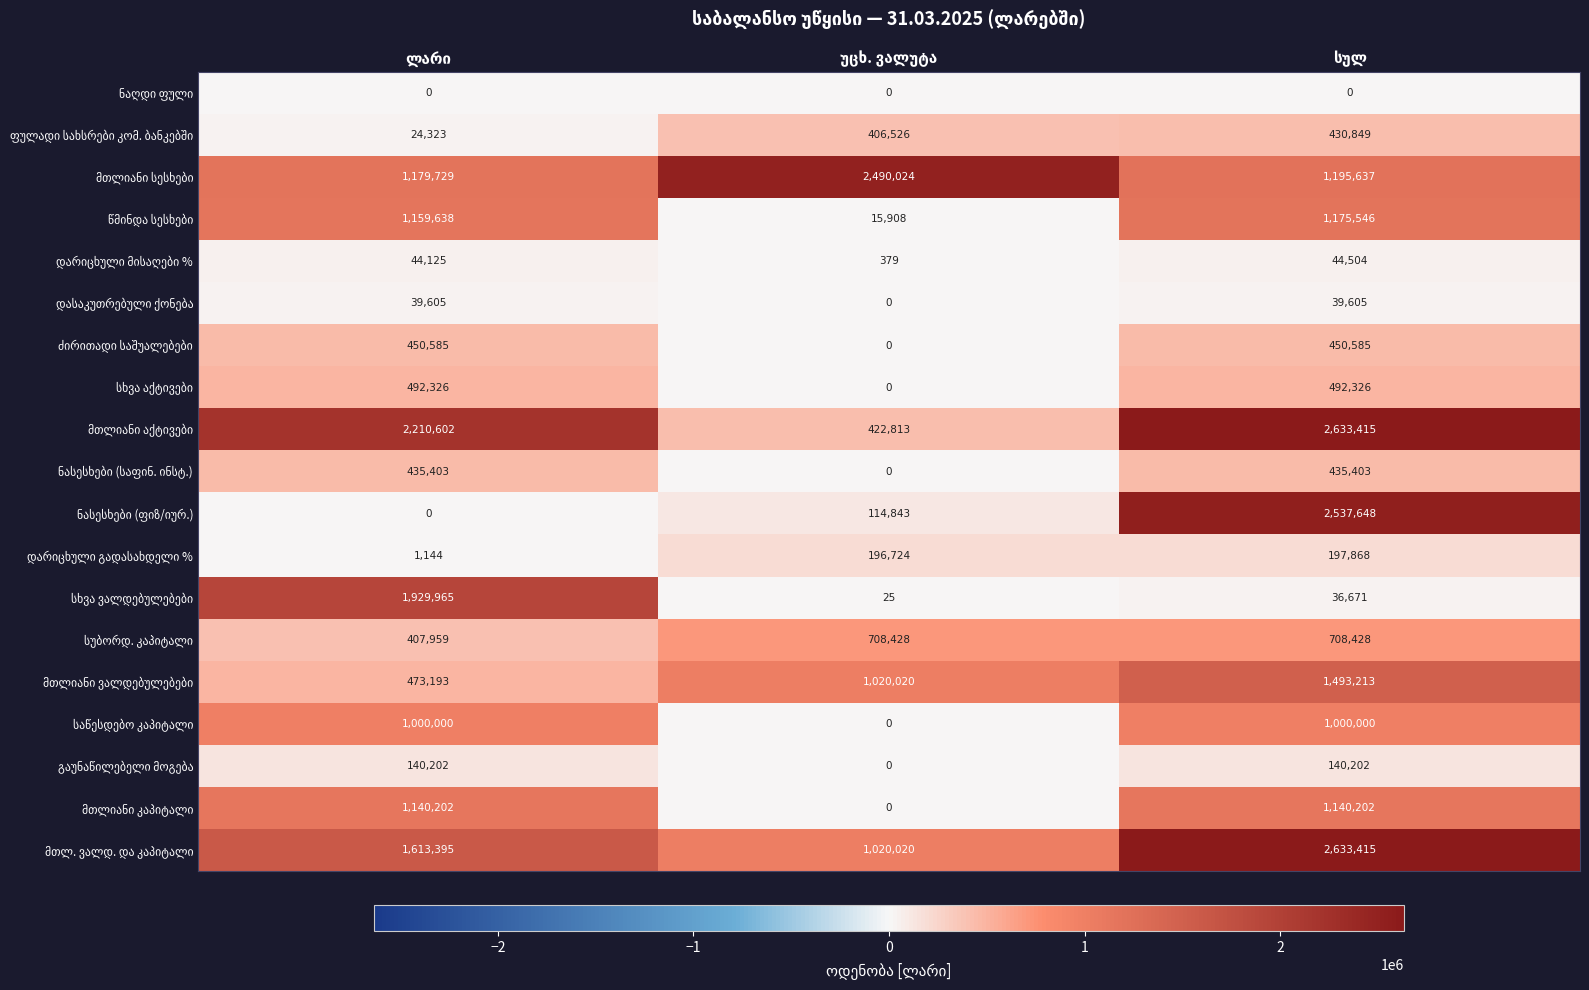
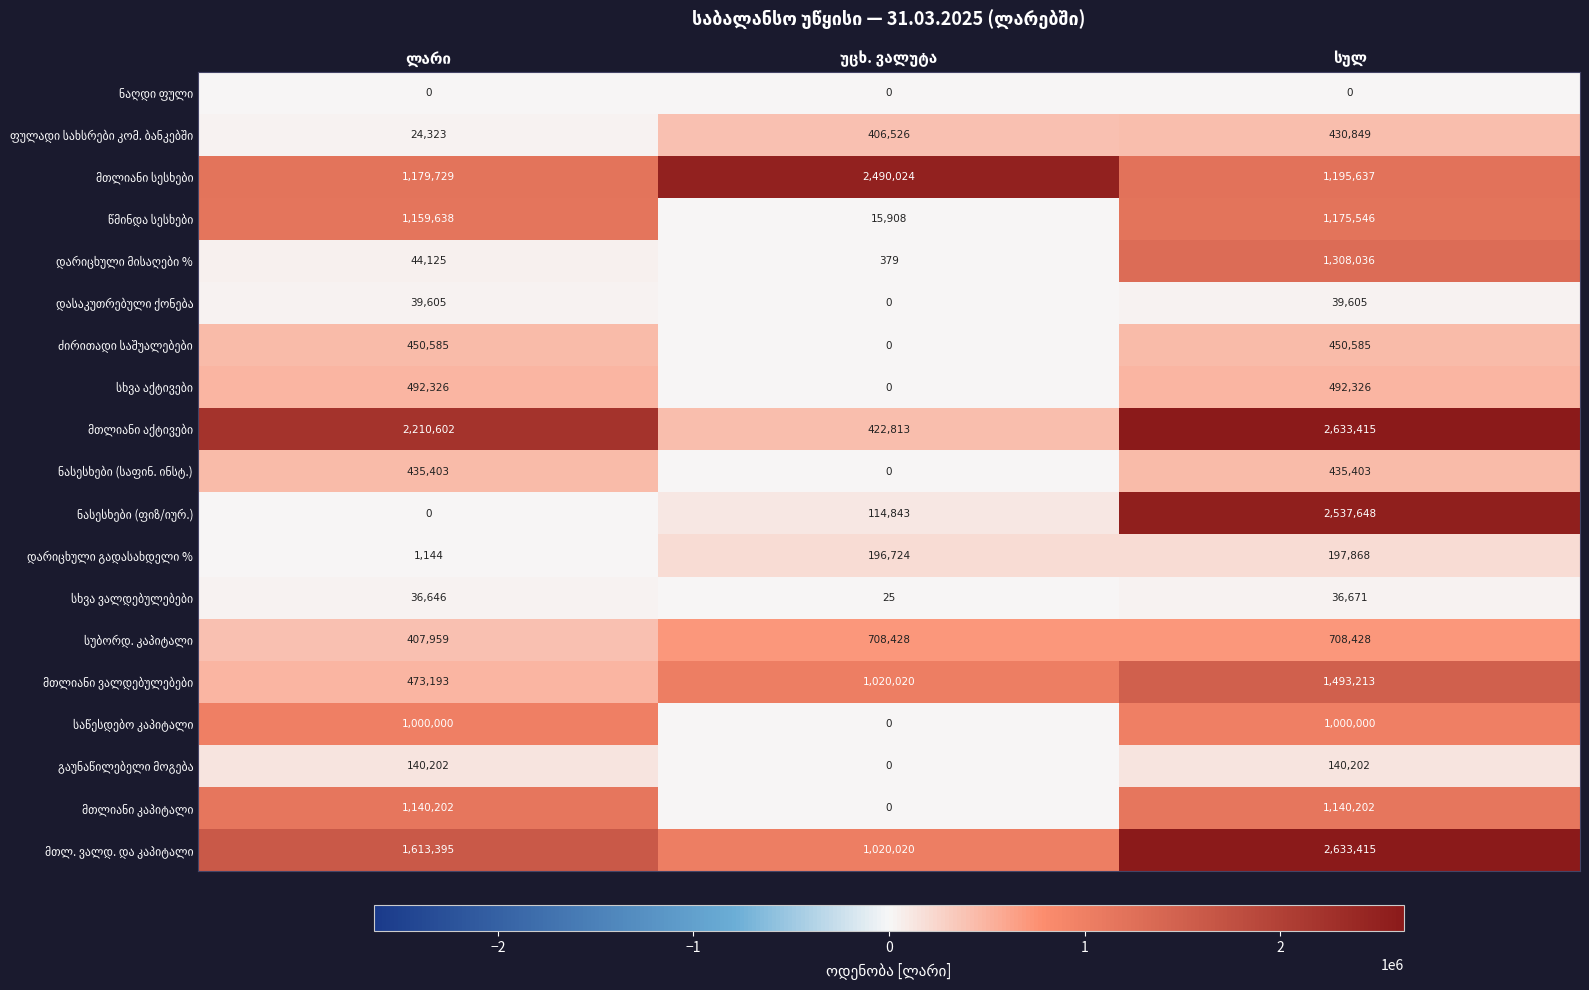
  {
    "ნაღდი ფული": {
      "ლარი": "0",
      "უცხ. ვალუტა": "0",
      "სულ": "0"
    },
    "ფულადი სახსრები კომ. ბანკებში": {
      "ლარი": "24,323",
      "უცხ. ვალუტა": "406,526",
      "სულ": "430,849"
    },
    "მთლიანი სესხები": {
      "ლარი": "1,179,729",
      "უცხ. ვალუტა": "2,490,024",
      "სულ": "1,195,637"
    },
    "წმინდა სესხები": {
      "ლარი": "1,159,638",
      "უცხ. ვალუტა": "15,908",
      "სულ": "1,175,546"
    },
    "დარიცხული მისაღები %": {
      "ლარი": "44,125",
      "უცხ. ვალუტა": "379",
-     "სულ": "44,504"
+     "სულ": "1,308,036"
    },
    "დასაკუთრებული ქონება": {
      "ლარი": "39,605",
      "უცხ. ვალუტა": "0",
      "სულ": "39,605"
    },
    "ძირითადი საშუალებები": {
      "ლარი": "450,585",
      "უცხ. ვალუტა": "0",
      "სულ": "450,585"
    },
    "სხვა აქტივები": {
      "ლარი": "492,326",
      "უცხ. ვალუტა": "0",
      "სულ": "492,326"
    },
    "მთლიანი აქტივები": {
      "ლარი": "2,210,602",
      "უცხ. ვალუტა": "422,813",
      "სულ": "2,633,415"
    },
    "ნასესხები (საფინ. ინსტ.)": {
      "ლარი": "435,403",
      "უცხ. ვალუტა": "0",
      "სულ": "435,403"
    },
    "ნასესხები (ფიზ/იურ.)": {
      "ლარი": "0",
      "უცხ. ვალუტა": "114,843",
      "სულ": "2,537,648"
    },
    "დარიცხული გადასახდელი %": {
      "ლარი": "1,144",
      "უცხ. ვალუტა": "196,724",
      "სულ": "197,868"
    },
    "სხვა ვალდებულებები": {
-     "ლარი": "1,929,965",
+     "ლარი": "36,646",
      "უცხ. ვალუტა": "25",
      "სულ": "36,671"
    },
    "სუბორდ. კაპიტალი": {
      "ლარი": "407,959",
      "უცხ. ვალუტა": "708,428",
      "სულ": "708,428"
    },
    "მთლიანი ვალდებულებები": {
      "ლარი": "473,193",
      "უცხ. ვალუტა": "1,020,020",
      "სულ": "1,493,213"
    },
    "საწესდებო კაპიტალი": {
      "ლარი": "1,000,000",
      "უცხ. ვალუტა": "0",
      "სულ": "1,000,000"
    },
    "გაუნაწილებელი მოგება": {
      "ლარი": "140,202",
      "უცხ. ვალუტა": "0",
      "სულ": "140,202"
    },
    "მთლიანი კაპიტალი": {
      "ლარი": "1,140,202",
      "უცხ. ვალუტა": "0",
      "სულ": "1,140,202"
    },
    "მთლ. ვალდ. და კაპიტალი": {
      "ლარი": "1,613,395",
      "უცხ. ვალუტა": "1,020,020",
      "სულ": "2,633,415"
    }
  }
